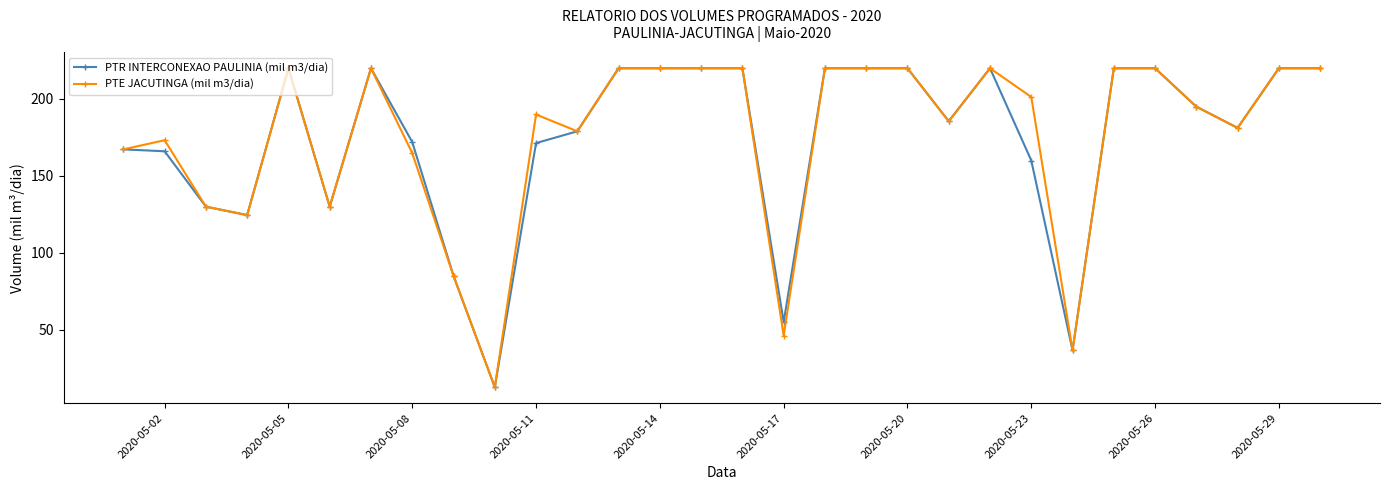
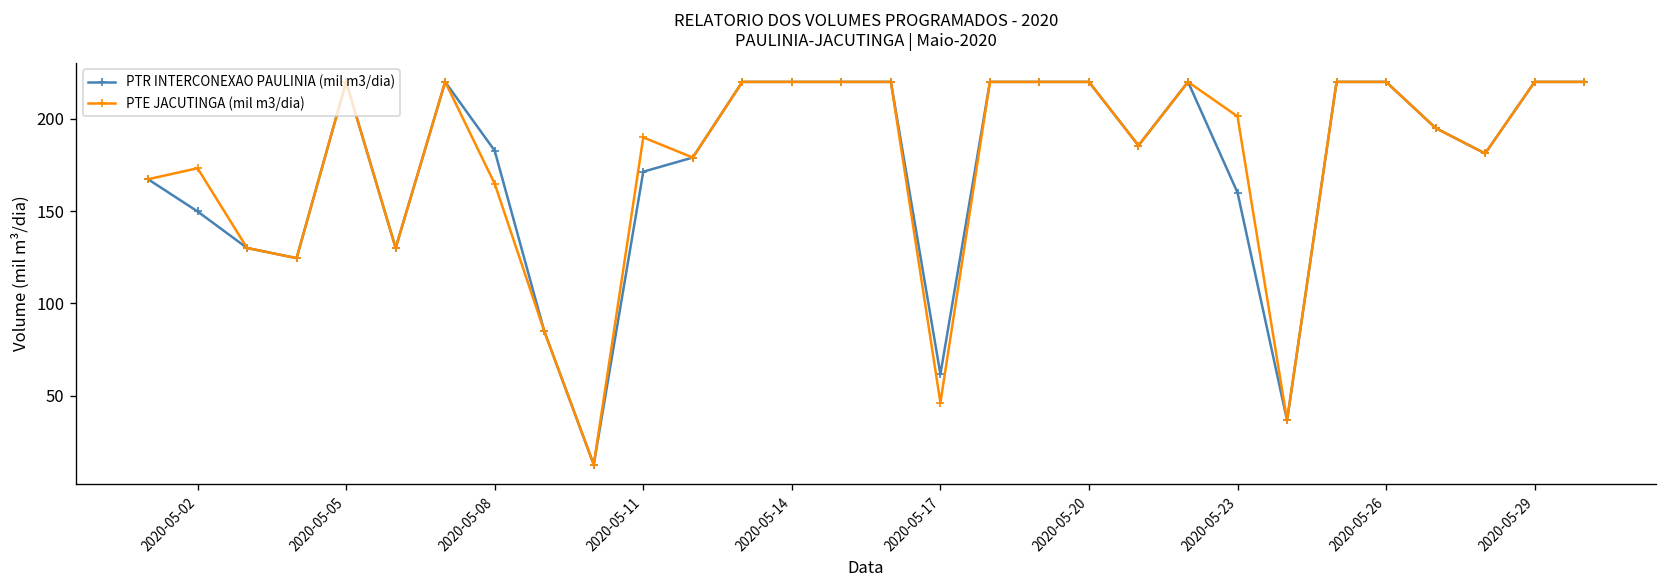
  {
    "PTR INTERCONEXAO PAULINIA (mil m3/dia)": {
-     "2020-05-02": 166,
-     "2020-05-08": 172,
+     "2020-05-02": 150,
+     "2020-05-08": 183,
      "2020-05-11": 171,
-     "2020-05-17": 55,
+     "2020-05-17": 62,
      "2020-05-23": 160
    },
    "PTE JACUTINGA (mil m3/dia)": {
      "2020-05-02": 173,
      "2020-05-08": 165,
      "2020-05-11": 190,
      "2020-05-17": 46,
      "2020-05-23": 201
    }
  }
